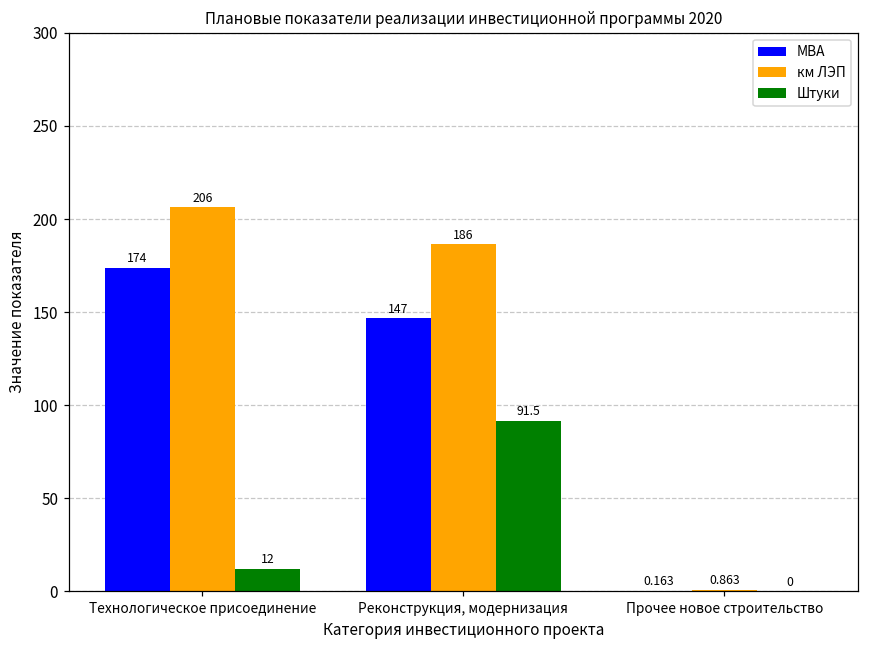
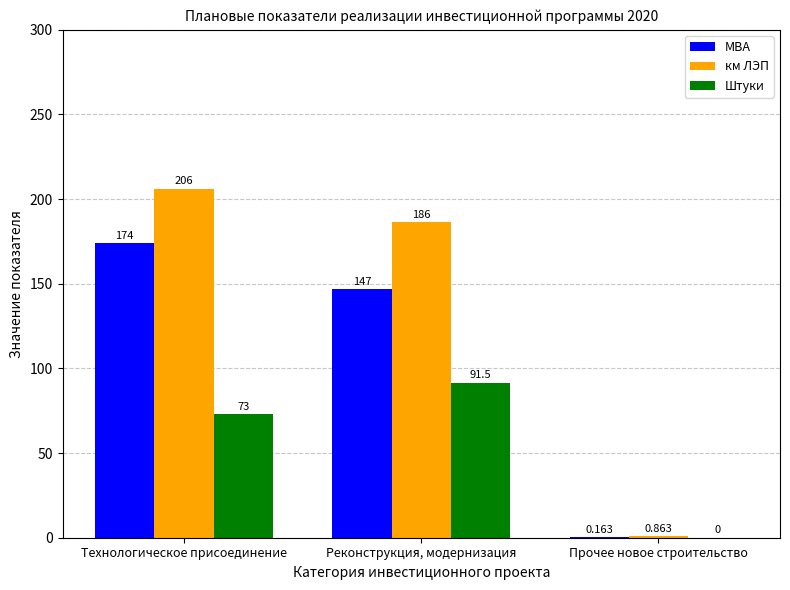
  {
    "МВА": {
      "Технологическое присоединение": 174,
      "Реконструкция, модернизация": 147,
      "Прочее новое строительство": 0.163
    },
    "км ЛЭП": {
      "Технологическое присоединение": 206,
      "Реконструкция, модернизация": 186,
      "Прочее новое строительство": 0.863
    },
    "Штуки": {
-     "Технологическое присоединение": 12,
+     "Технологическое присоединение": 73,
      "Реконструкция, модернизация": 91.5,
      "Прочее новое строительство": 0
    }
  }
